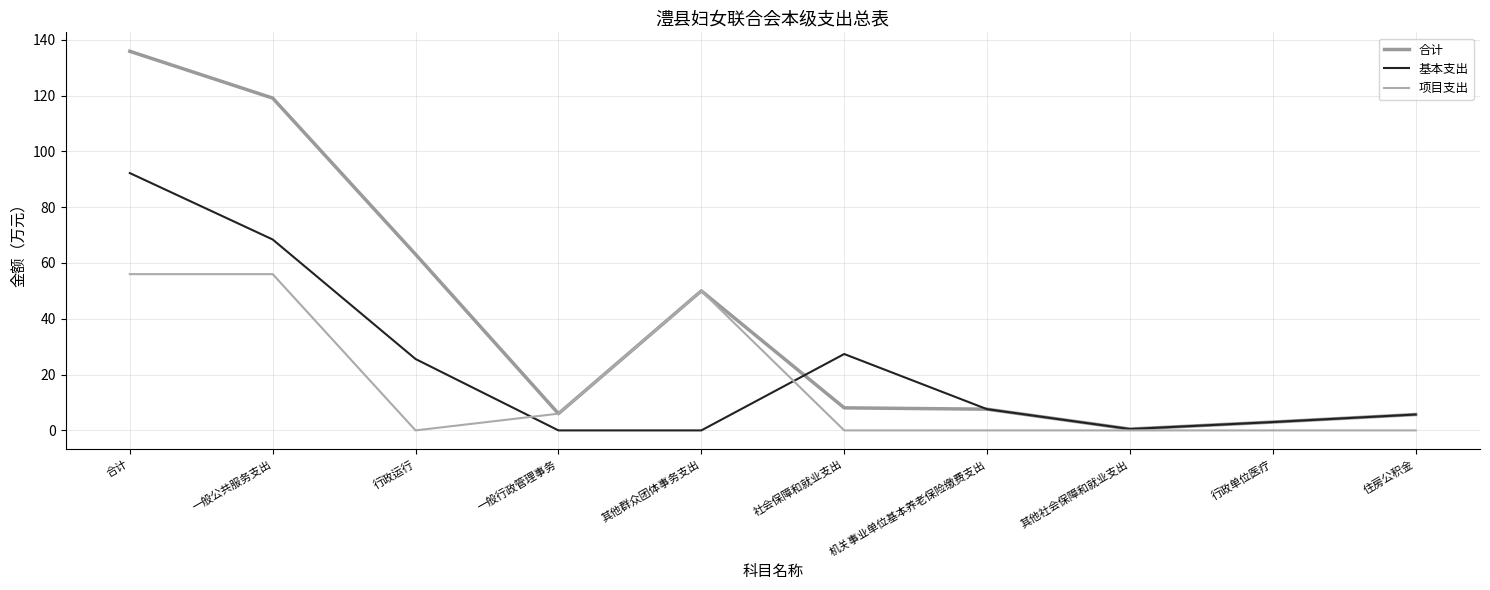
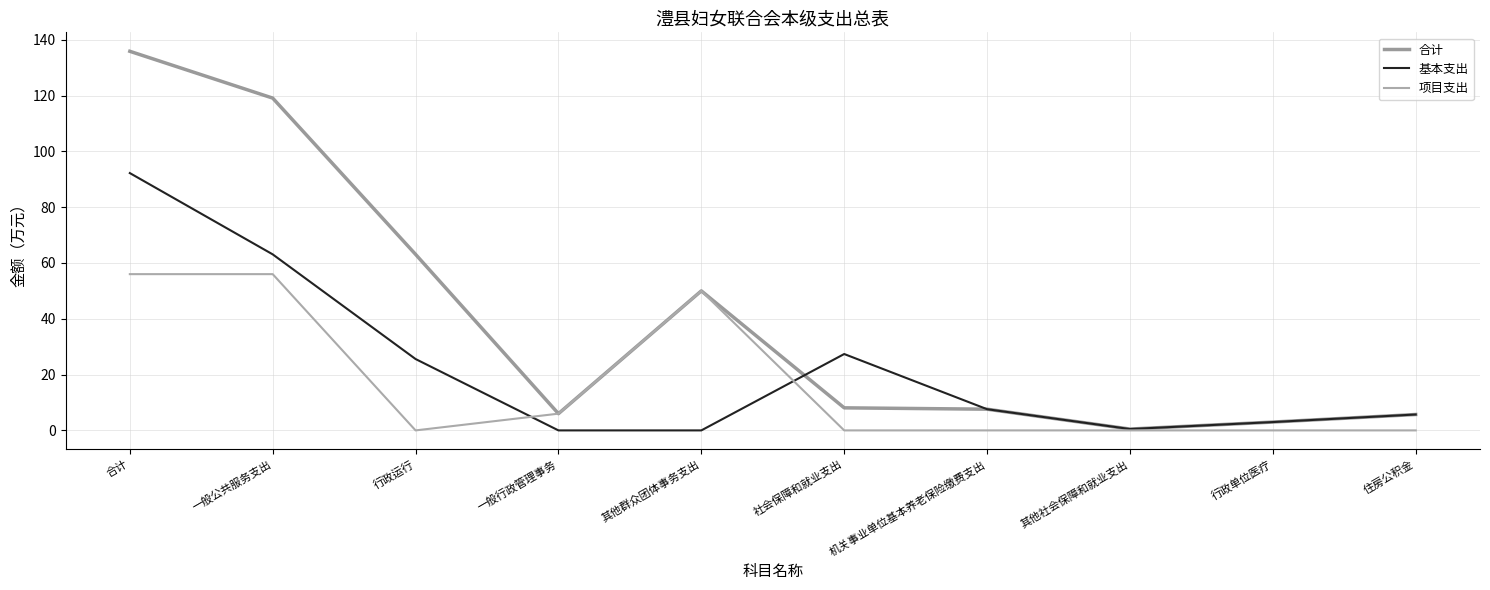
  {
    "基本支出": {
      "合计": 92,
-     "一般公共服务支出": 68,
+     "一般公共服务支出": 63,
      "行政运行": 26,
      "一般行政管理事务": 0,
      "其他群众团体事务支出": 0,
      "社会保障和就业支出": 27
    }
  }
